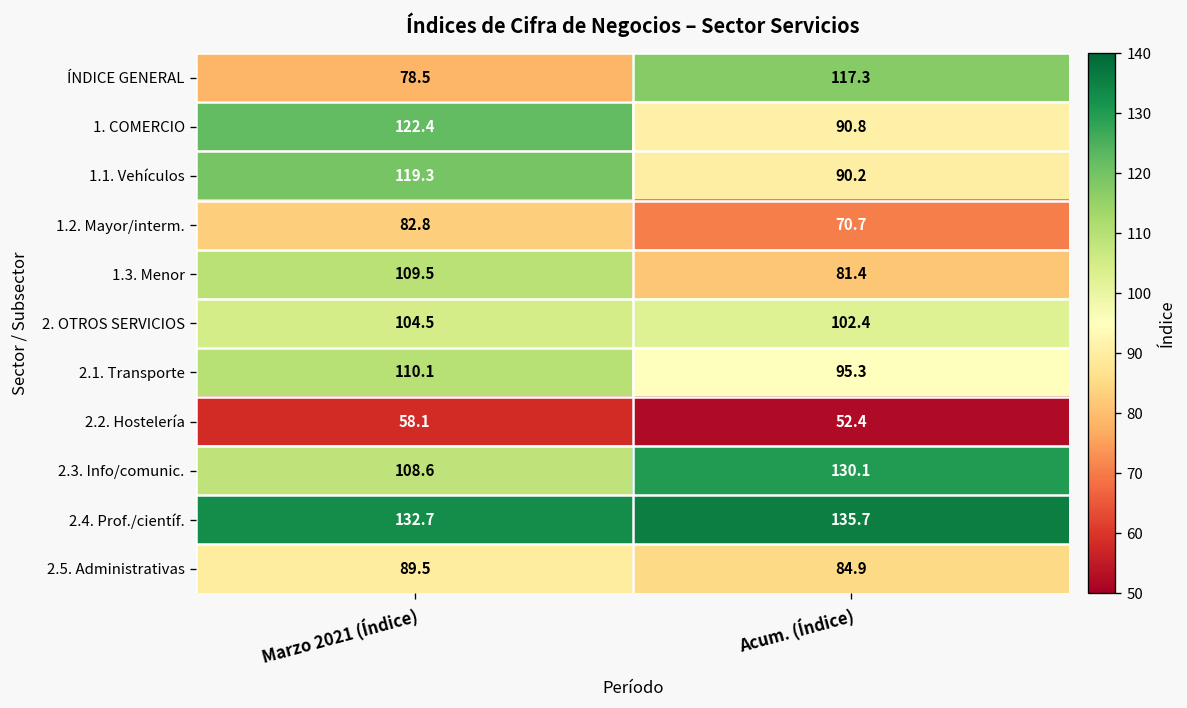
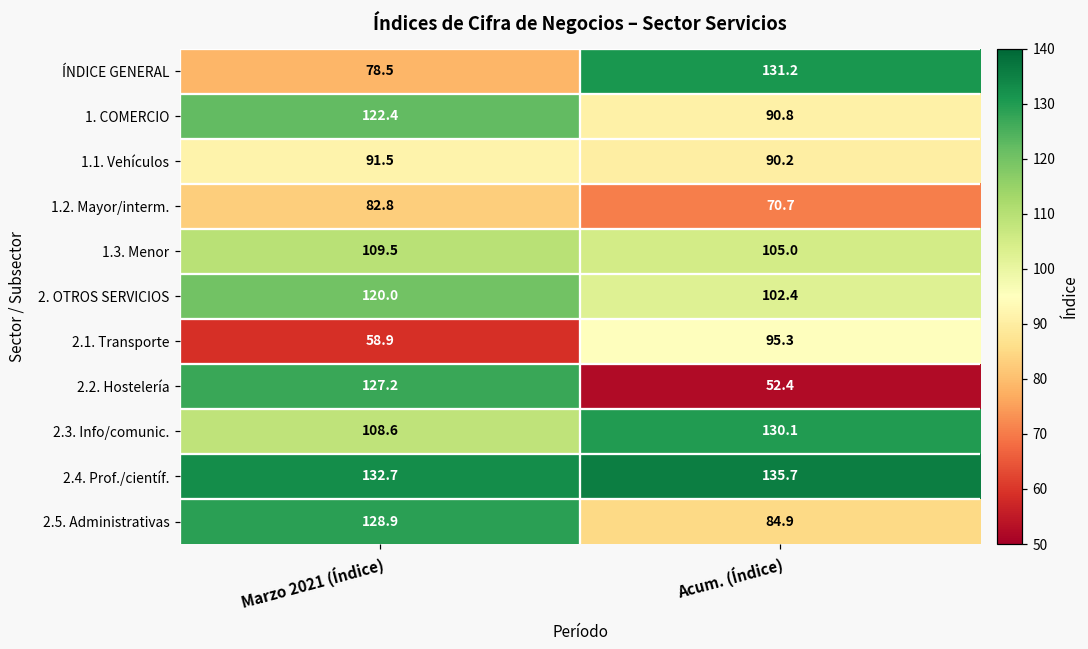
  {
    "ÍNDICE GENERAL": {
      "Marzo 2021 (Índice)": 78.5,
-     "Acum. (Índice)": 117.3
+     "Acum. (Índice)": 131.2
    },
    "1. COMERCIO": {
      "Marzo 2021 (Índice)": 122.4,
      "Acum. (Índice)": 90.8
    },
    "1.1. Vehículos": {
-     "Marzo 2021 (Índice)": 119.3,
+     "Marzo 2021 (Índice)": 91.5,
      "Acum. (Índice)": 90.2
    },
    "1.2. Mayor/interm.": {
      "Marzo 2021 (Índice)": 82.8,
      "Acum. (Índice)": 70.7
    },
    "1.3. Menor": {
      "Marzo 2021 (Índice)": 109.5,
-     "Acum. (Índice)": 81.4
+     "Acum. (Índice)": 105.0
    },
    "2. OTROS SERVICIOS": {
-     "Marzo 2021 (Índice)": 104.5,
+     "Marzo 2021 (Índice)": 120.0,
      "Acum. (Índice)": 102.4
    },
    "2.1. Transporte": {
-     "Marzo 2021 (Índice)": 110.1,
+     "Marzo 2021 (Índice)": 58.9,
      "Acum. (Índice)": 95.3
    },
    "2.2. Hostelería": {
-     "Marzo 2021 (Índice)": 58.1,
+     "Marzo 2021 (Índice)": 127.2,
      "Acum. (Índice)": 52.4
    },
    "2.3. Info/comunic.": {
      "Marzo 2021 (Índice)": 108.6,
      "Acum. (Índice)": 130.1
    },
    "2.4. Prof./científ.": {
      "Marzo 2021 (Índice)": 132.7,
      "Acum. (Índice)": 135.7
    },
    "2.5. Administrativas": {
-     "Marzo 2021 (Índice)": 89.5,
+     "Marzo 2021 (Índice)": 128.9,
      "Acum. (Índice)": 84.9
    }
  }
